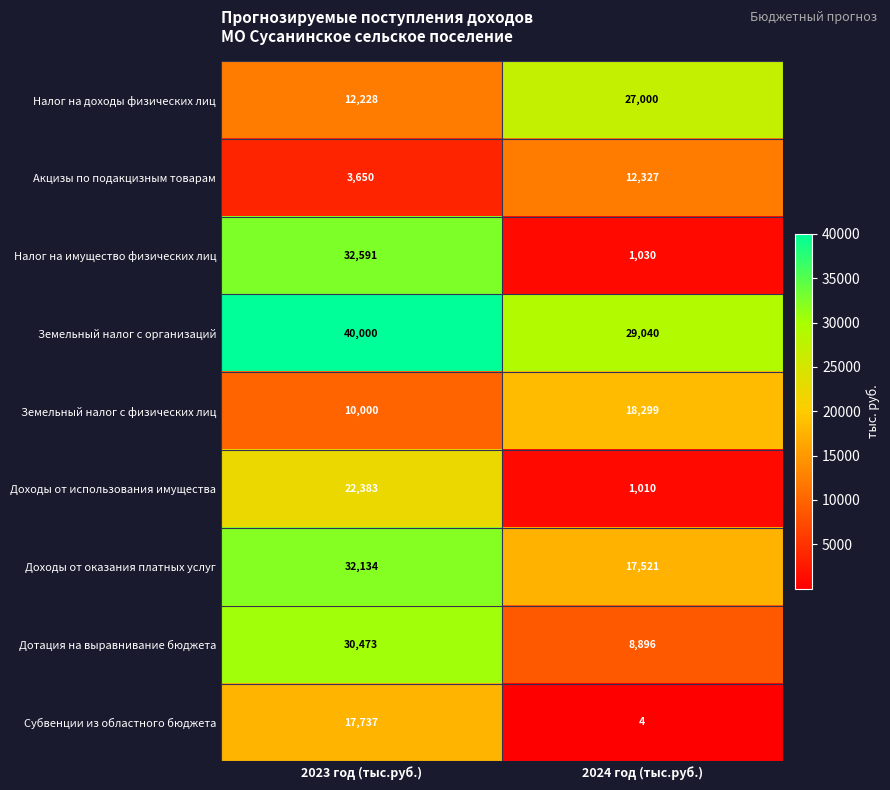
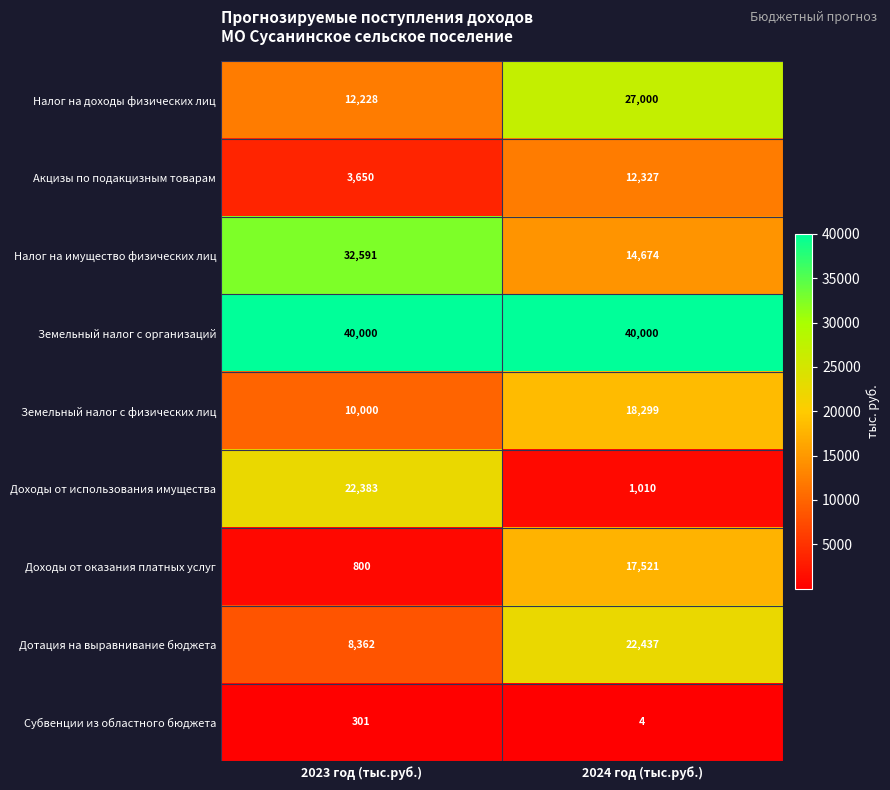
  {
    "Налог на доходы физических лиц": {
      "2023 год (тыс.руб.)": "12,228",
      "2024 год (тыс.руб.)": "27,000"
    },
    "Акцизы по подакцизным товарам": {
      "2023 год (тыс.руб.)": "3,650",
      "2024 год (тыс.руб.)": "12,327"
    },
    "Налог на имущество физических лиц": {
      "2023 год (тыс.руб.)": "32,591",
-     "2024 год (тыс.руб.)": "1,030"
+     "2024 год (тыс.руб.)": "14,674"
    },
    "Земельный налог с организаций": {
      "2023 год (тыс.руб.)": "40,000",
-     "2024 год (тыс.руб.)": "29,040"
+     "2024 год (тыс.руб.)": "40,000"
    },
    "Земельный налог с физических лиц": {
      "2023 год (тыс.руб.)": "10,000",
      "2024 год (тыс.руб.)": "18,299"
    },
    "Доходы от использования имущества": {
      "2023 год (тыс.руб.)": "22,383",
      "2024 год (тыс.руб.)": "1,010"
    },
    "Доходы от оказания платных услуг": {
-     "2023 год (тыс.руб.)": "32,134",
+     "2023 год (тыс.руб.)": "800",
      "2024 год (тыс.руб.)": "17,521"
    },
    "Дотация на выравнивание бюджета": {
-     "2023 год (тыс.руб.)": "30,473",
-     "2024 год (тыс.руб.)": "8,896"
+     "2023 год (тыс.руб.)": "8,362",
+     "2024 год (тыс.руб.)": "22,437"
    },
    "Субвенции из областного бюджета": {
-     "2023 год (тыс.руб.)": "17,737",
+     "2023 год (тыс.руб.)": "301",
      "2024 год (тыс.руб.)": "4"
    }
  }
